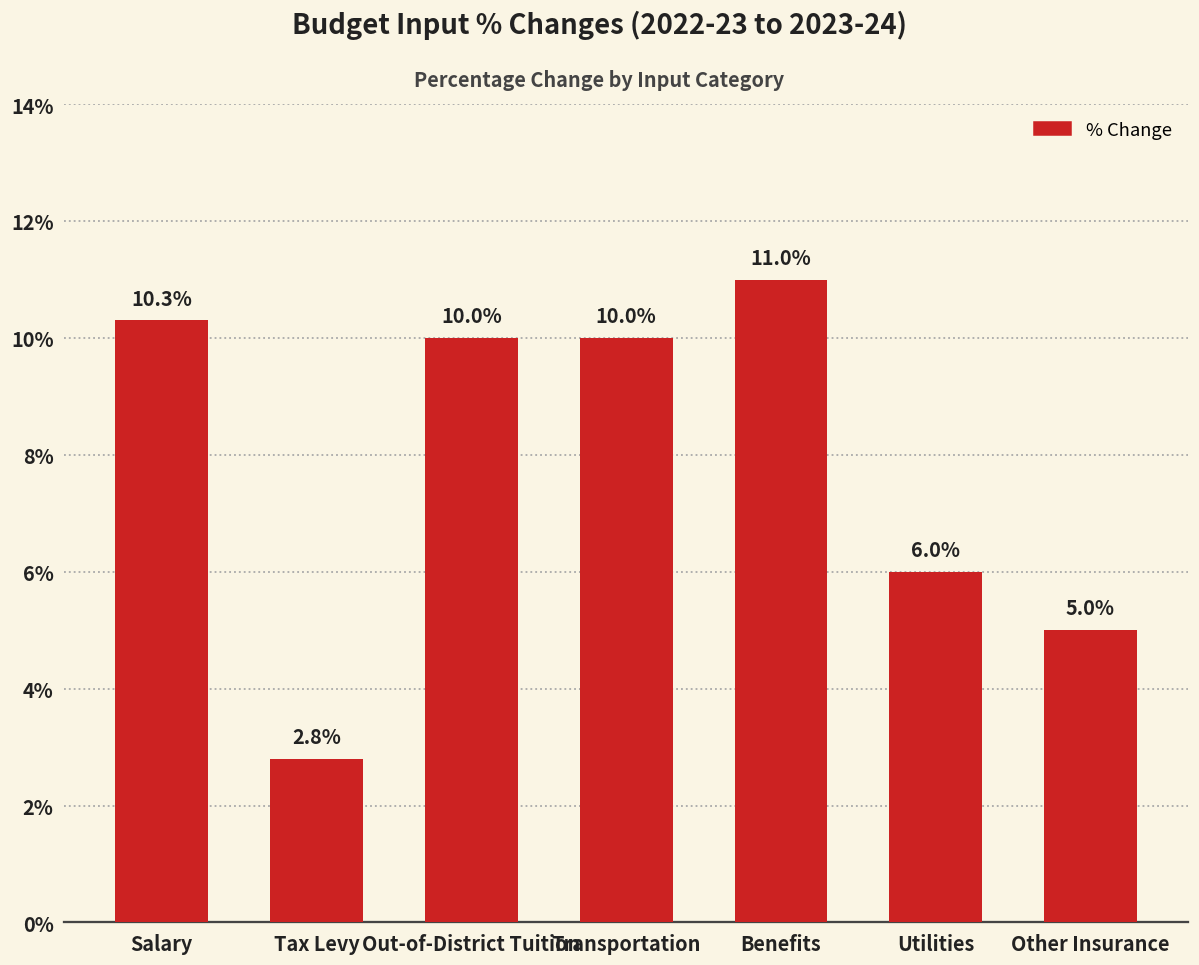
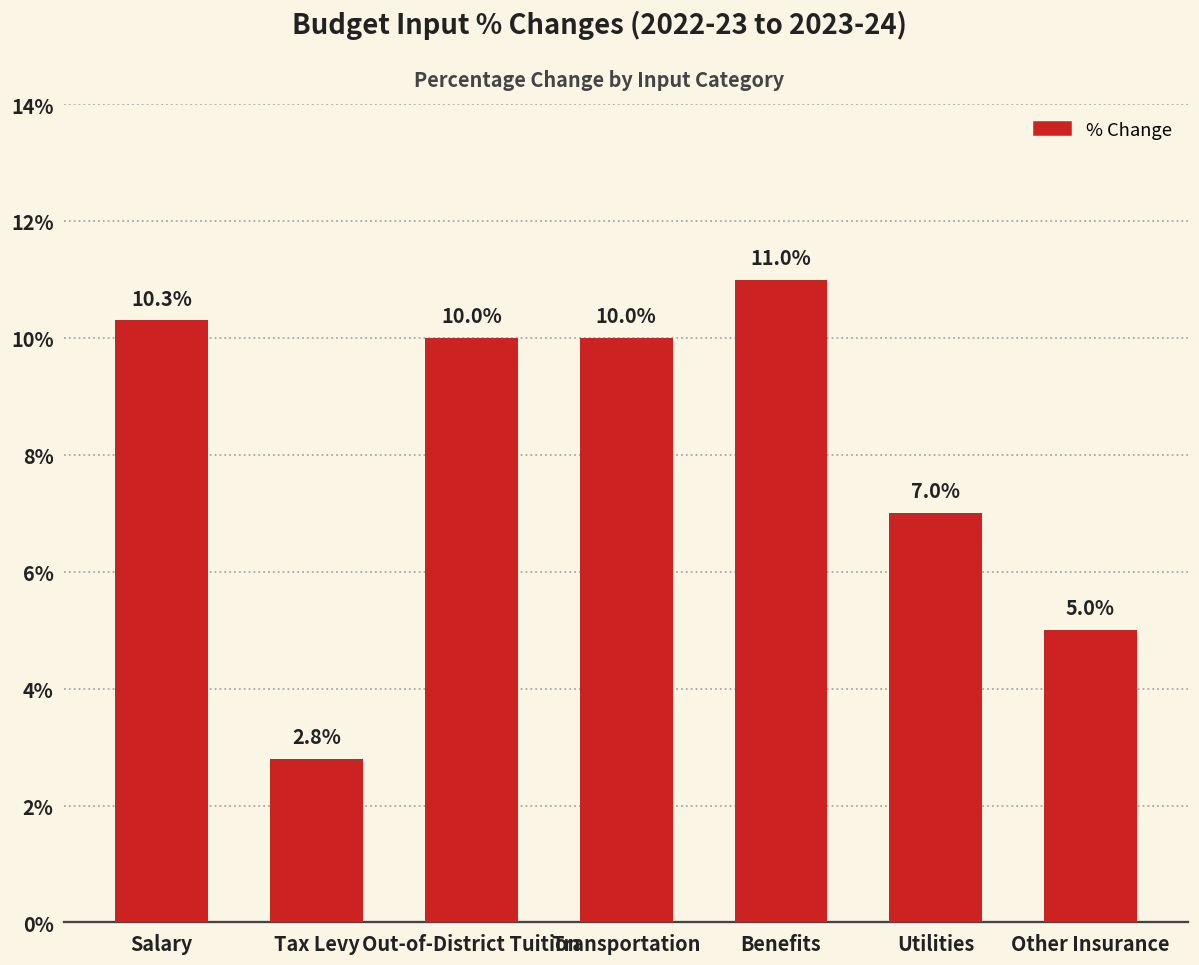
  {
    "Salary": "10.3%",
    "Tax Levy": "2.8%",
    "Out-of-District Tuition": "10.0%",
    "Benefits": "11.0%",
-   "Utilities": "6.0%",
+   "Utilities": "7.0%",
    "Other Insurance": "5.0%"
  }
